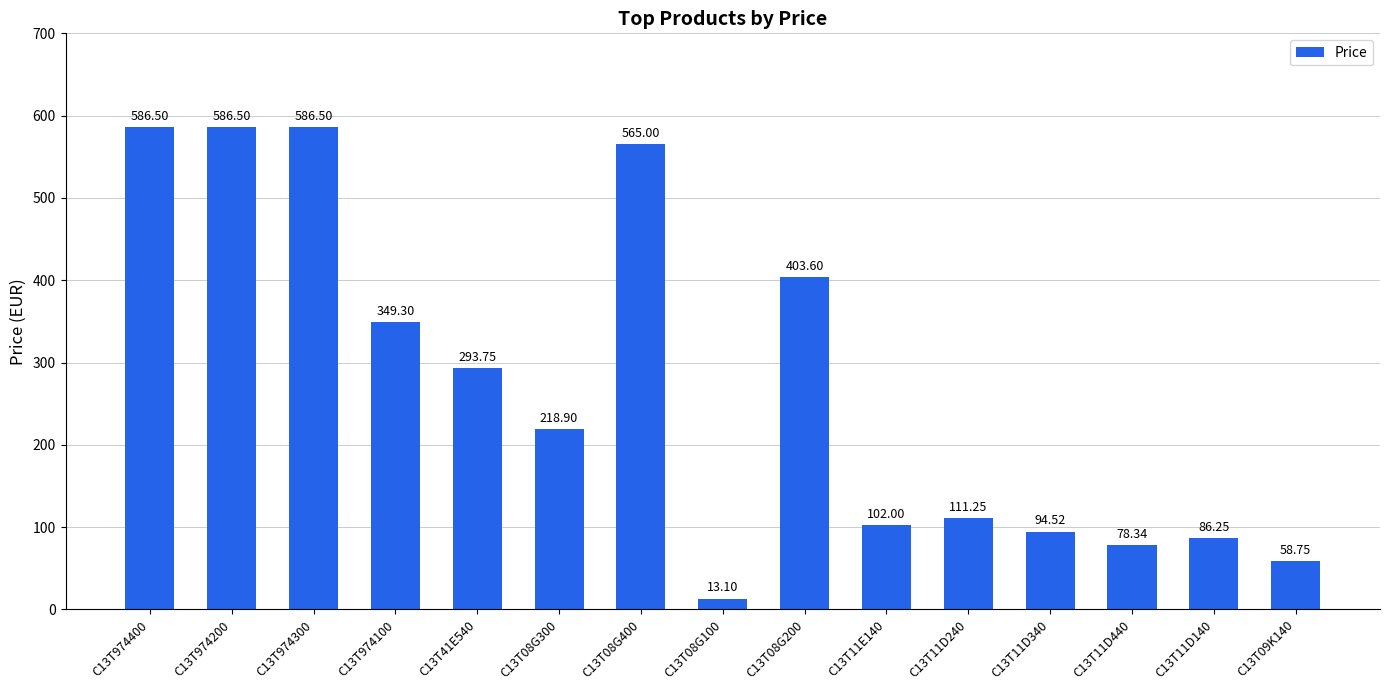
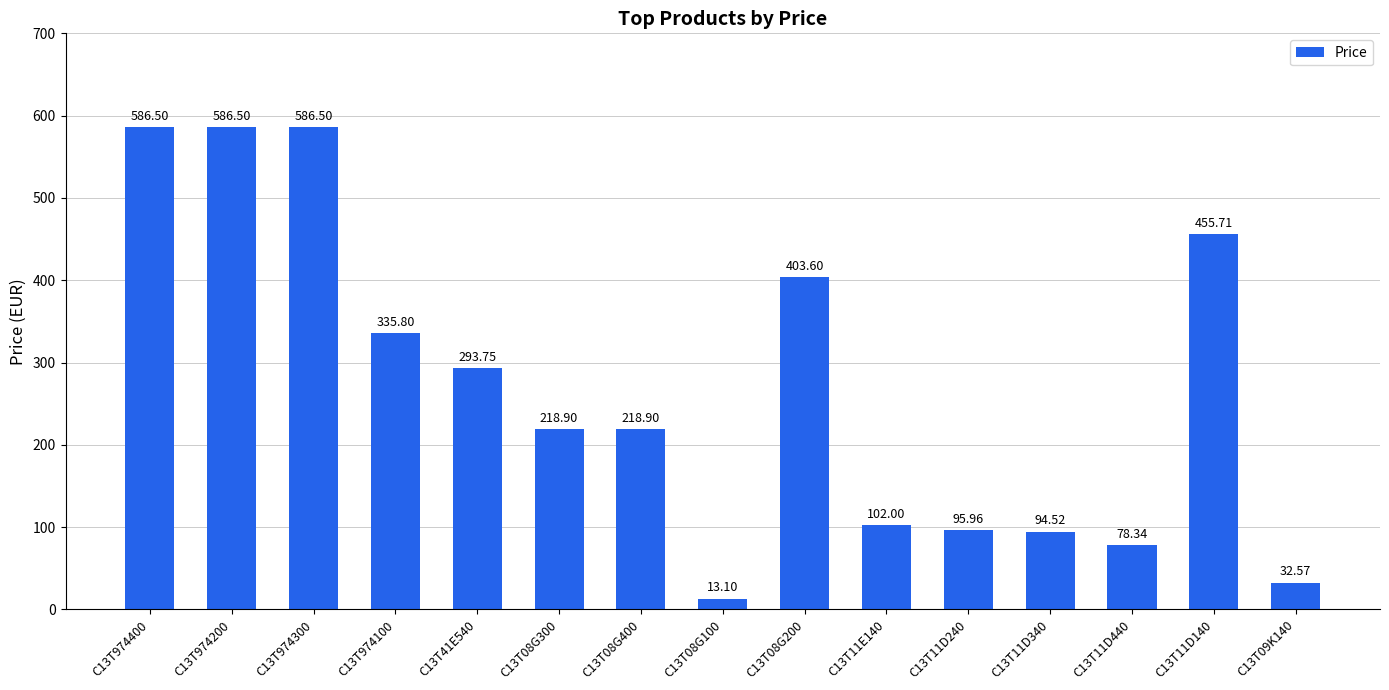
  {
    "C13T974400": 586.50,
    "C13T974200": 586.50,
    "C13T974300": 586.50,
-   "C13T974100": 349.30,
+   "C13T974100": 335.80,
    "C13T41E540": 293.75,
    "C13T08G300": 218.90,
-   "C13T08G400": 565.00,
+   "C13T08G400": 218.90,
    "C13T08G100": 13.10,
    "C13T08G200": 403.60,
    "C13T11E140": 102.00,
-   "C13T11D240": 111.25,
+   "C13T11D240": 95.96,
    "C13T11D340": 94.52,
    "C13T11D440": 78.34,
-   "C13T11D140": 86.25,
-   "C13T09K140": 58.75
+   "C13T11D140": 455.71,
+   "C13T09K140": 32.57
  }
